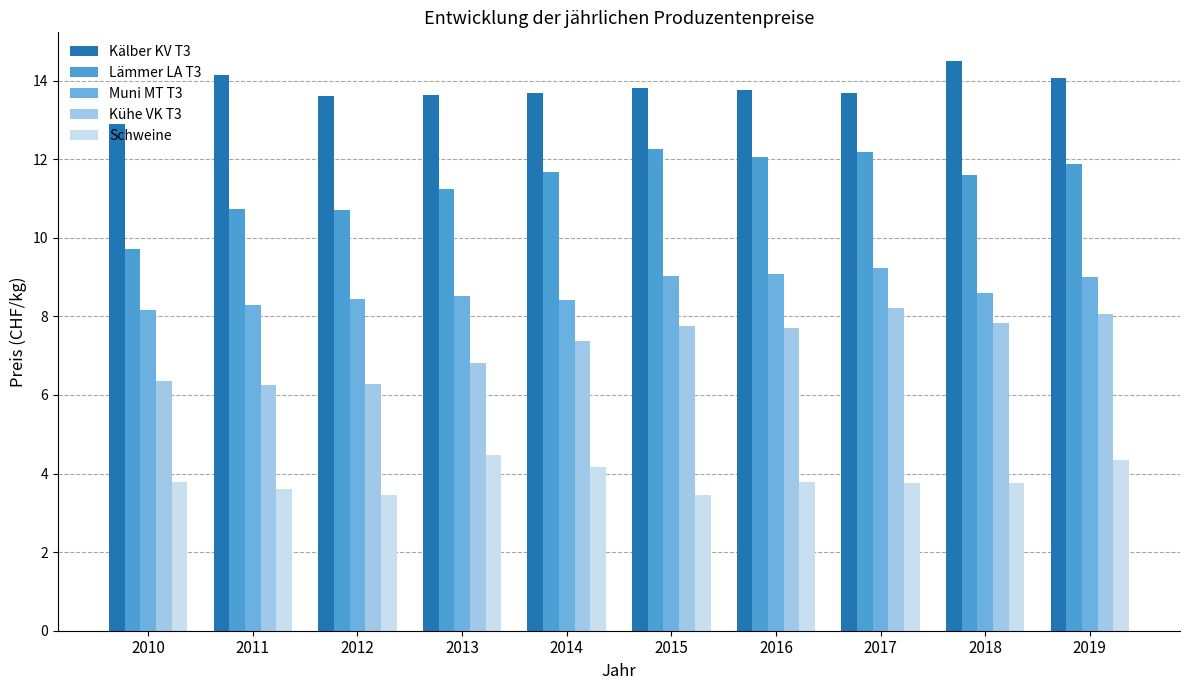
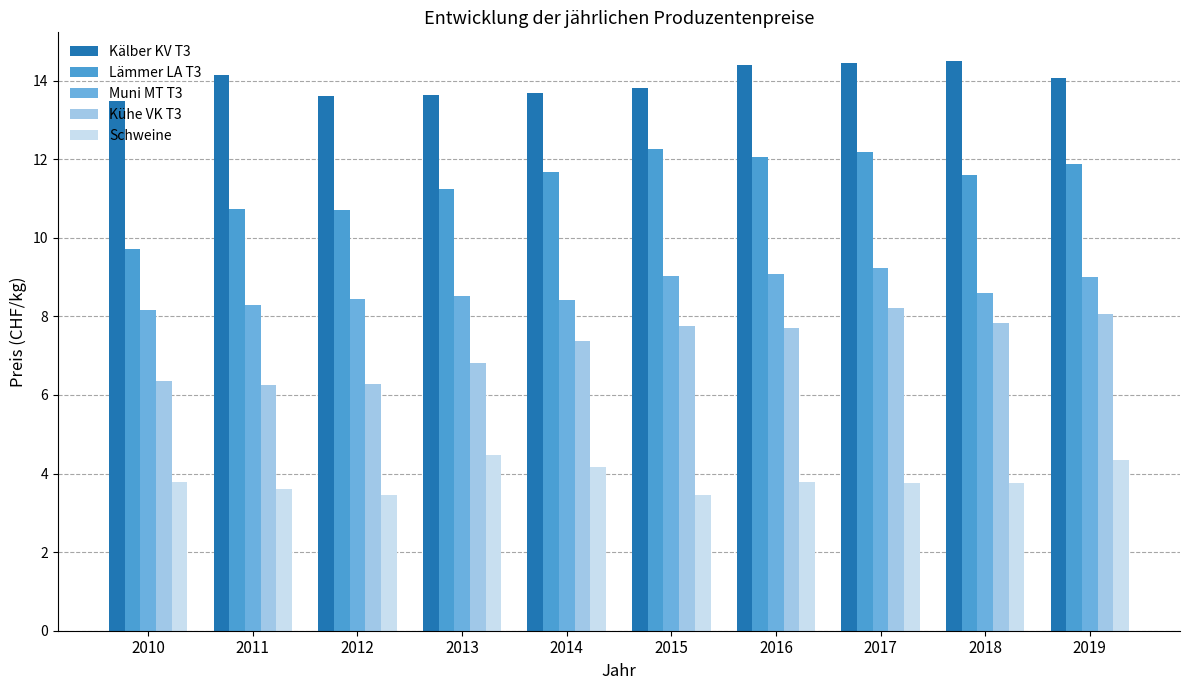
  {
    "Kälber KV T3": {
-     "2010": 12.9,
+     "2010": 13.5,
      "2011": 14.1,
      "2012": 13.6,
      "2013": 13.6,
      "2014": 13.7,
      "2015": 13.8,
-     "2016": 13.8,
-     "2017": 13.7,
+     "2016": 14.4,
+     "2017": 14.4,
      "2018": 14.5,
      "2019": 14.1
    }
  }
